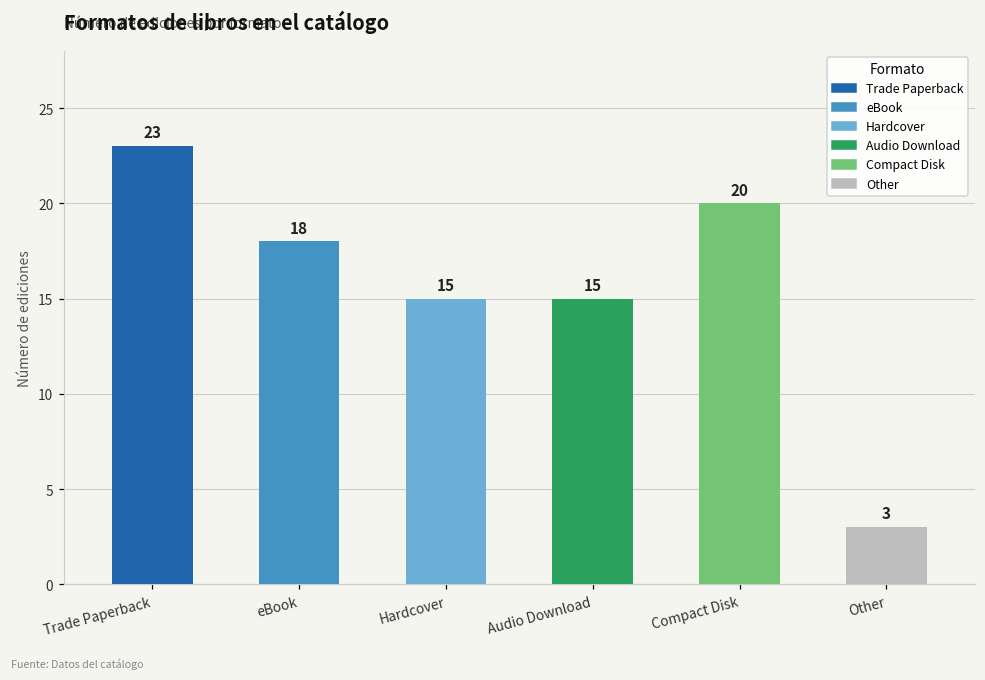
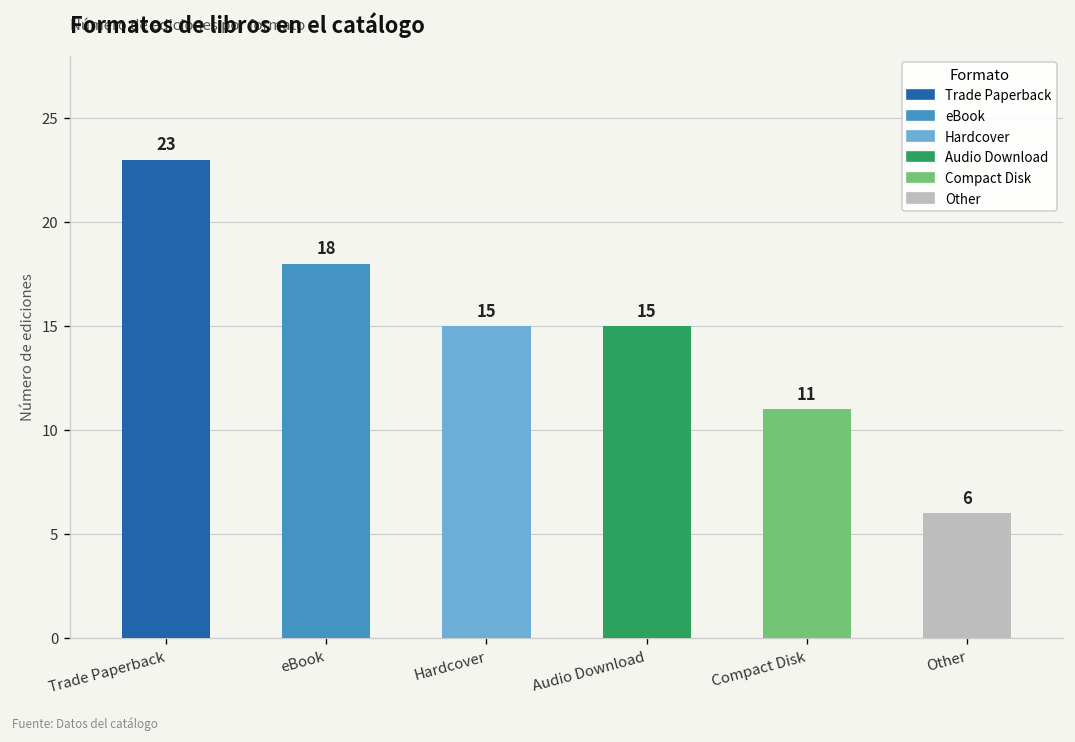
  {
    "Trade Paperback": 23,
    "eBook": 18,
    "Hardcover": 15,
    "Audio Download": 15,
-   "Compact Disk": 20,
-   "Other": 3
+   "Compact Disk": 11,
+   "Other": 6
  }
